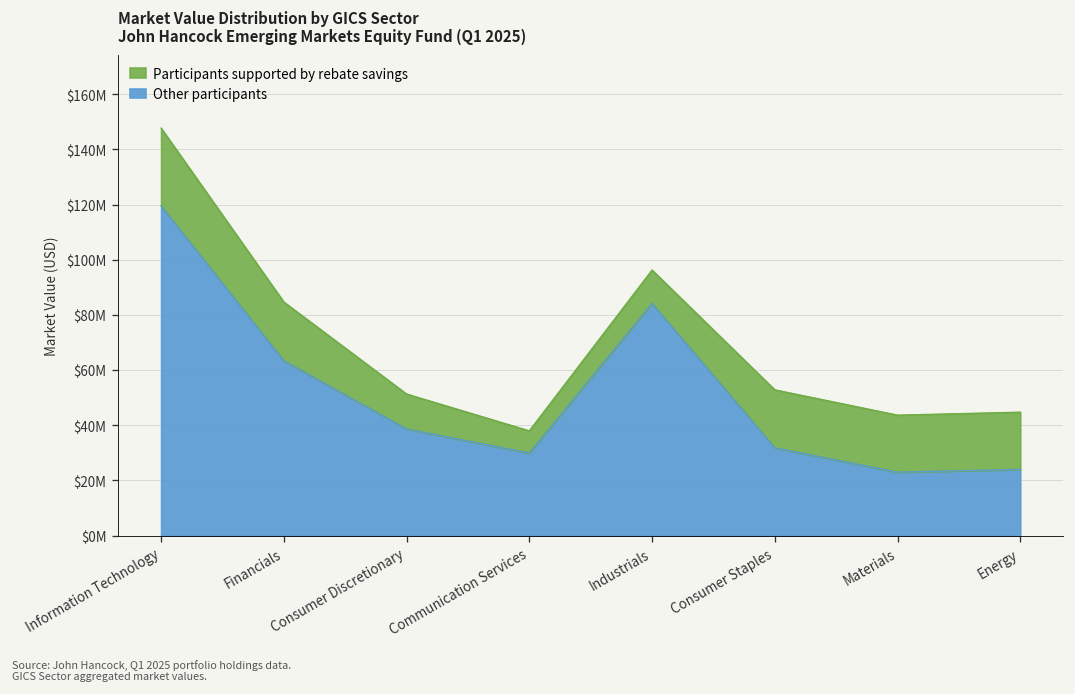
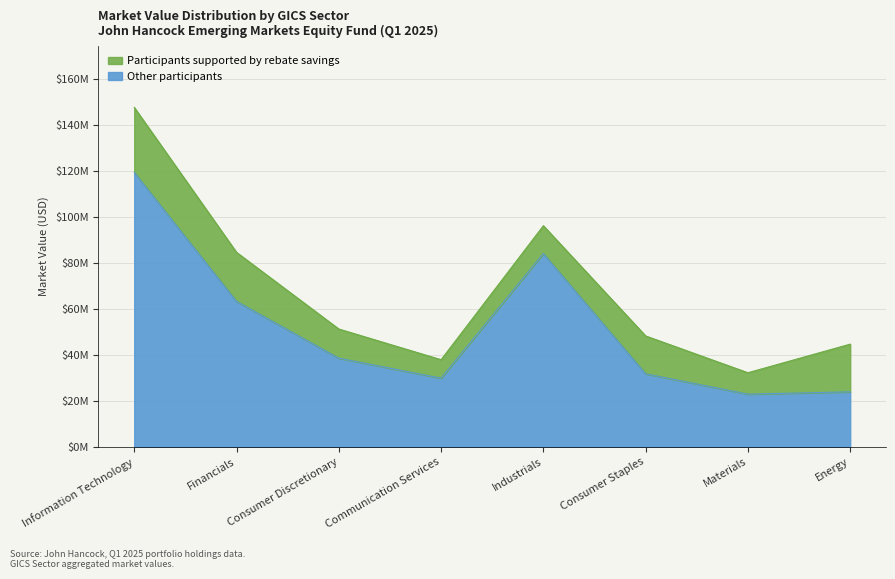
  {
    "Other participants": {
      "Information Technology": "$119000000",
      "Financials": "$63000000",
      "Consumer Discretionary": "$39000000",
      "Communication Services": "$30000000",
      "Industrials": "$84000000",
      "Consumer Staples": "$32000000",
      "Materials": "$23000000",
      "Energy": "$24000000"
    },
    "Participants supported by rebate savings": {
      "Information Technology": "$28000000",
      "Financials": "$21000000",
      "Consumer Discretionary": "$13000000",
      "Communication Services": "$8000000",
      "Industrials": "$12000000",
-     "Consumer Staples": "$21000000",
-     "Materials": "$21000000",
+     "Consumer Staples": "$16000000",
+     "Materials": "$9000000",
      "Energy": "$21000000"
    }
  }
